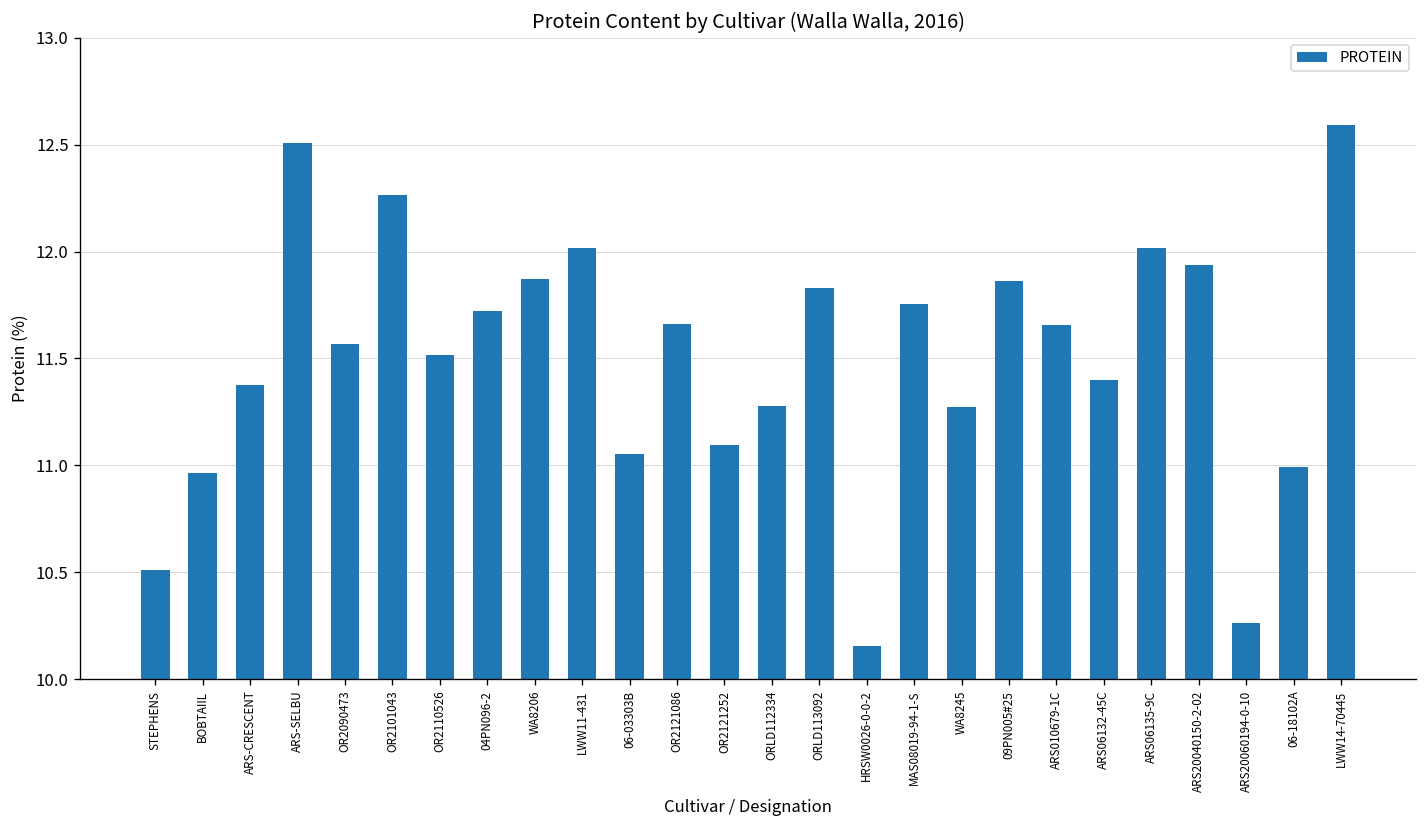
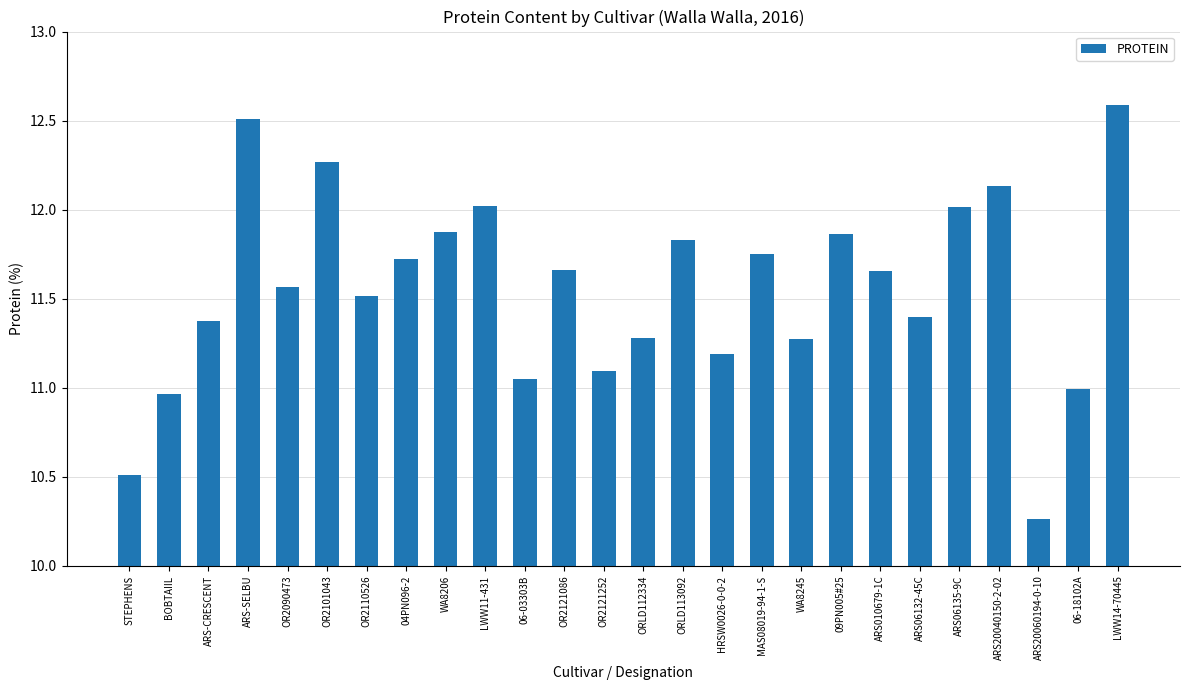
  {
    "STEPHENS": 10.51,
    "BOBTAIIL": 10.96,
    "ARS-CRESCENT": 11.38,
    "ARS-SELBU": 12.51,
    "OR2090473": 11.57,
    "OR2101043": 12.27,
    "OR2110526": 11.51,
    "04PN096-2": 11.72,
    "WA8206": 11.87,
    "LWW11-431": 12.02,
    "06-03303B": 11.05,
    "OR2121086": 11.66,
    "OR2121252": 11.09,
    "ORLD112334": 11.28,
    "ORLD113092": 11.83,
-   "HRSW0026-0-0-2": 10.16,
+   "HRSW0026-0-0-2": 11.19,
    "MAS08019-94-1-S": 11.75,
    "WA8245": 11.27,
    "09PN005#25": 11.86,
    "ARS010679-1C": 11.66,
    "ARS06132-45C": 11.40,
    "ARS06135-9C": 12.02,
-   "ARS20040150-2-02": 11.94,
+   "ARS20040150-2-02": 12.13,
    "ARS20060194-0-10": 10.26,
    "06-18102A": 10.99,
    "LWW14-70445": 12.59
  }
